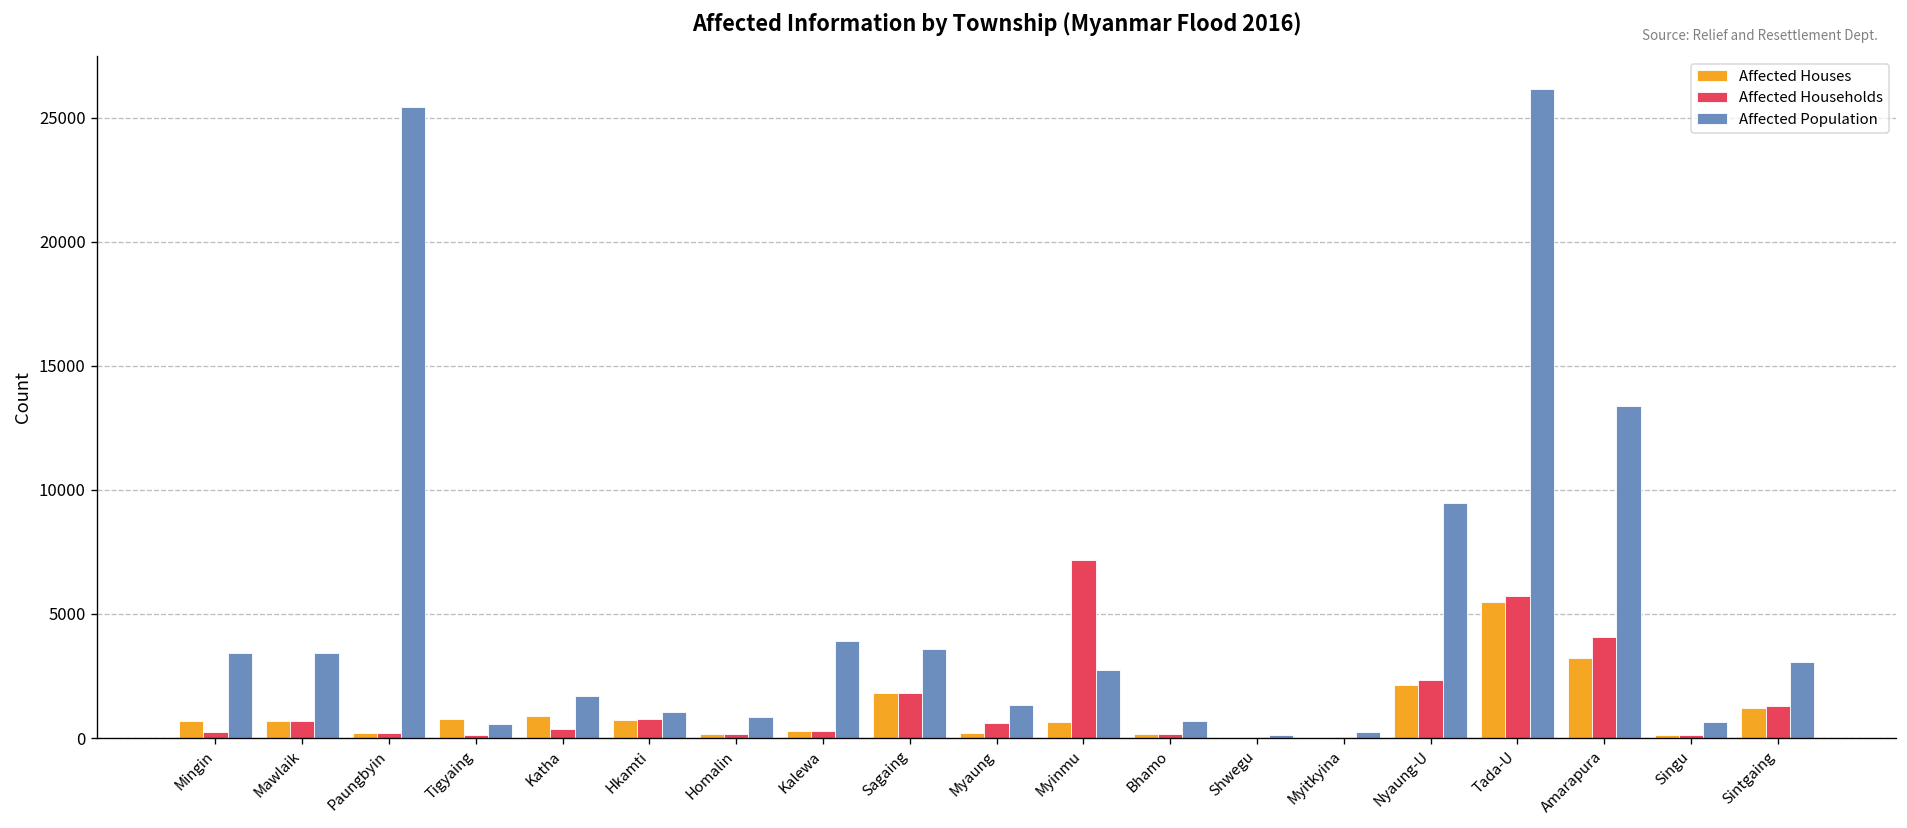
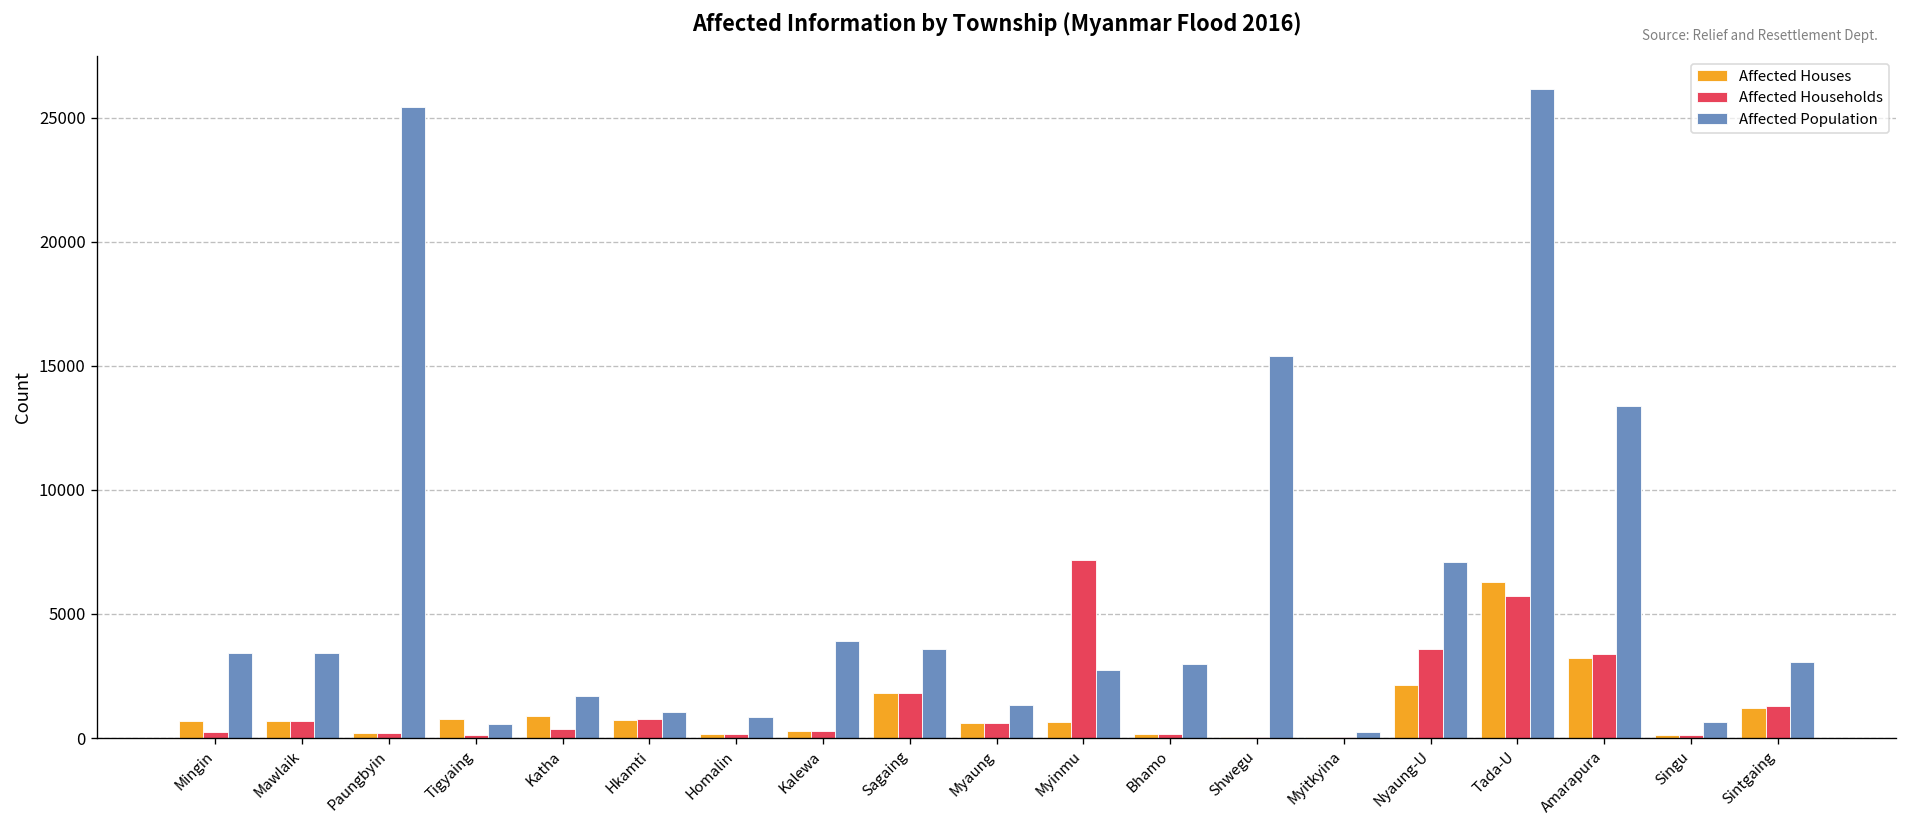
  {
    "Affected Houses": {
      "Mingin": 700,
      "Mawlaik": 700,
      "Paungbyin": 200,
      "Tigyaing": 800,
      "Katha": 900,
      "Hkamti": 700,
      "Homalin": 200,
      "Kalewa": 300,
      "Sagaing": 1800,
-     "Myaung": 200,
+     "Myaung": 600,
      "Myinmu": 600,
      "Bhamo": 100,
      "Nyaung-U": 2100,
-     "Tada-U": 5500,
+     "Tada-U": 6300,
      "Amarapura": 3200,
      "Singu": 100,
      "Sintgaing": 1200
    },
    "Affected Households": {
      "Mingin": 200,
      "Mawlaik": 700,
      "Paungbyin": 200,
      "Tigyaing": 100,
      "Katha": 400,
      "Hkamti": 800,
      "Homalin": 200,
      "Kalewa": 300,
      "Sagaing": 1800,
      "Myaung": 600,
      "Myinmu": 7200,
      "Bhamo": 100,
-     "Nyaung-U": 2300,
+     "Nyaung-U": 3600,
      "Tada-U": 5700,
-     "Amarapura": 4100,
+     "Amarapura": 3400,
      "Singu": 100,
      "Sintgaing": 1300
    },
    "Affected Population": {
      "Mingin": 3400,
      "Mawlaik": 3400,
      "Paungbyin": 25400,
      "Tigyaing": 600,
      "Katha": 1700,
      "Hkamti": 1000,
      "Homalin": 800,
      "Kalewa": 3900,
      "Sagaing": 3600,
      "Myaung": 1300,
      "Myinmu": 2700,
-     "Bhamo": 700,
-     "Shwegu": 100,
+     "Bhamo": 3000,
+     "Shwegu": 15400,
      "Myitkyina": 300,
-     "Nyaung-U": 9500,
+     "Nyaung-U": 7100,
      "Tada-U": 26200,
      "Amarapura": 13400,
      "Singu": 600,
      "Sintgaing": 3100
    }
  }
